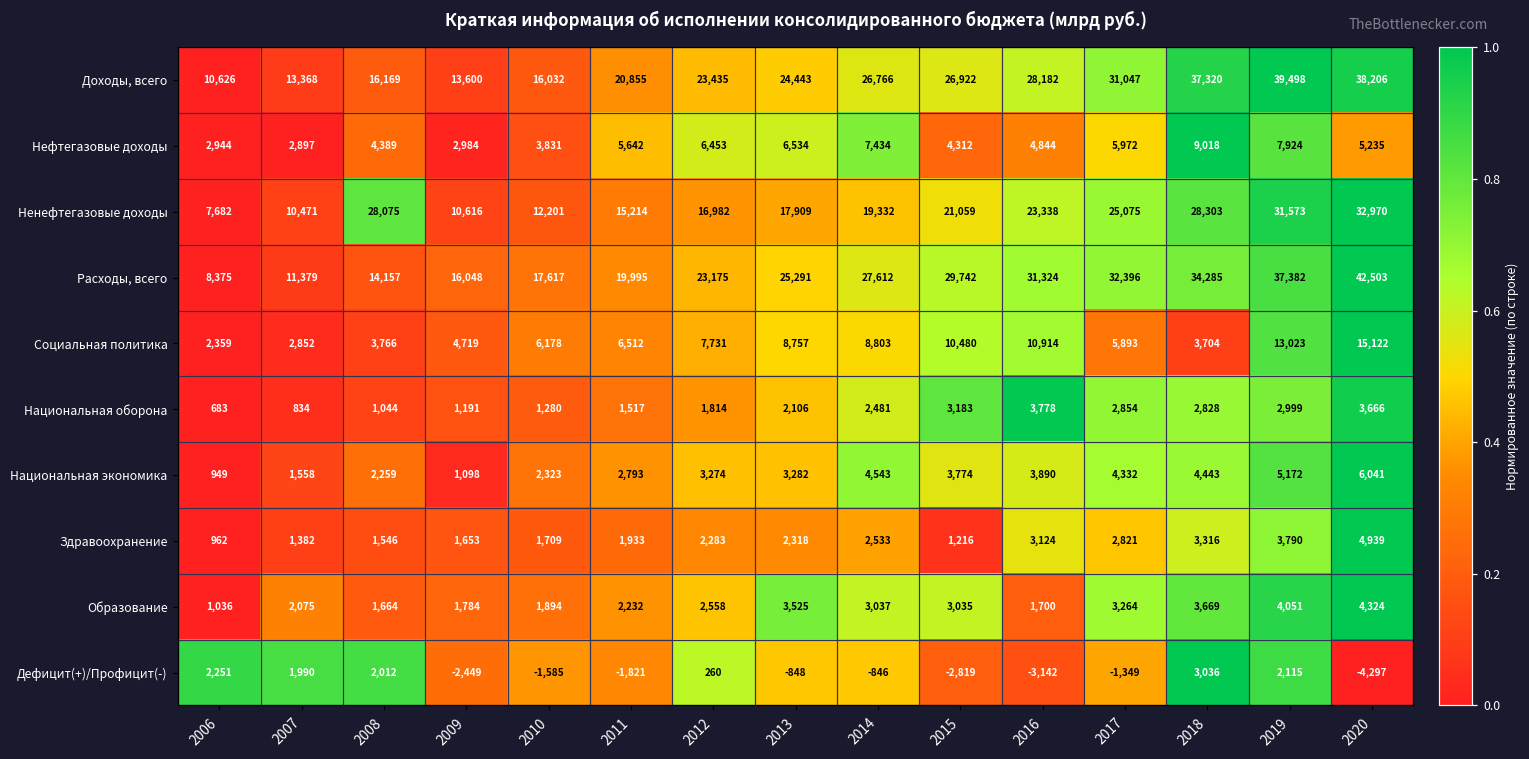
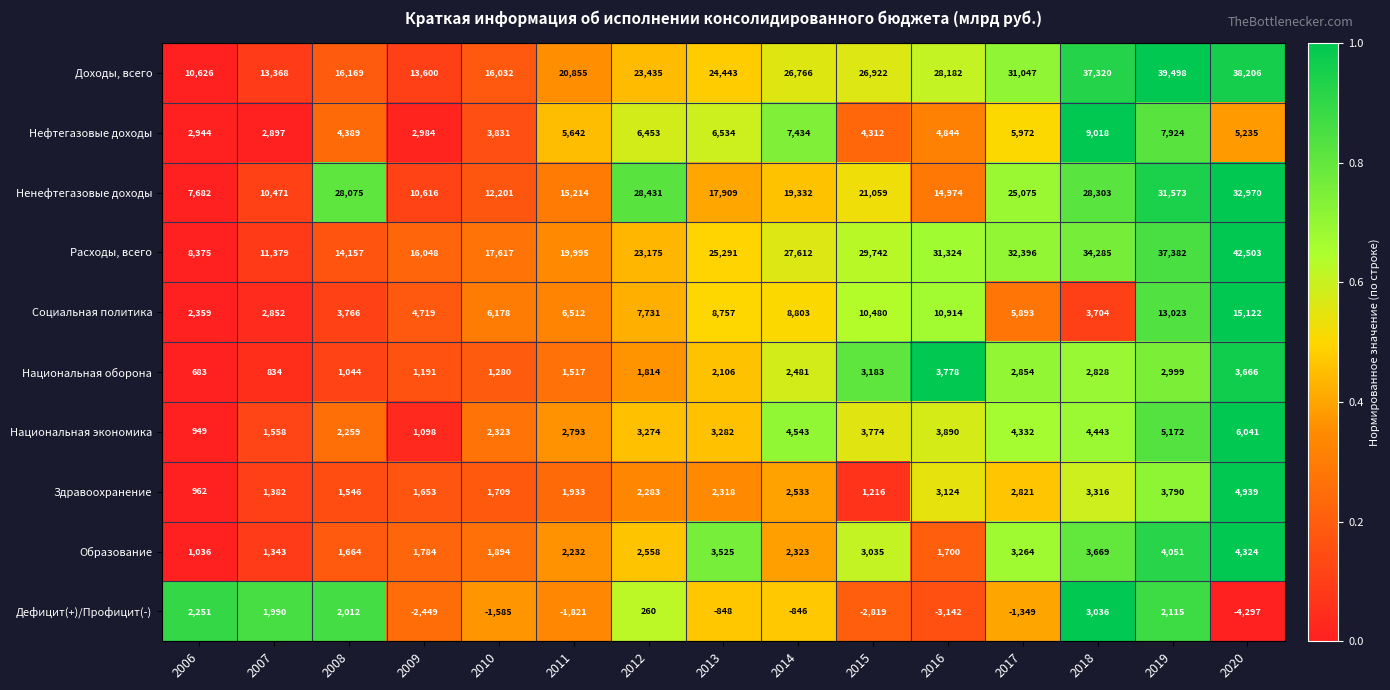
  {
    "Доходы, всего": {
      "2006": "10,626",
      "2007": "13,368",
      "2008": "16,169",
      "2009": "13,600",
      "2010": "16,032",
      "2011": "20,855",
      "2012": "23,435",
      "2013": "24,443",
      "2014": "26,766",
      "2015": "26,922",
      "2016": "28,182",
      "2017": "31,047",
      "2018": "37,320",
      "2019": "39,498",
      "2020": "38,206"
    },
    "Нефтегазовые доходы": {
      "2006": "2,944",
      "2007": "2,897",
      "2008": "4,389",
      "2009": "2,984",
      "2010": "3,831",
      "2011": "5,642",
      "2012": "6,453",
      "2013": "6,534",
      "2014": "7,434",
      "2015": "4,312",
      "2016": "4,844",
      "2017": "5,972",
      "2018": "9,018",
      "2019": "7,924",
      "2020": "5,235"
    },
    "Ненефтегазовые доходы": {
      "2006": "7,682",
      "2007": "10,471",
      "2008": "28,075",
      "2009": "10,616",
      "2010": "12,201",
      "2011": "15,214",
-     "2012": "16,982",
+     "2012": "28,431",
      "2013": "17,909",
      "2014": "19,332",
      "2015": "21,059",
-     "2016": "23,338",
+     "2016": "14,974",
      "2017": "25,075",
      "2018": "28,303",
      "2019": "31,573",
      "2020": "32,970"
    },
    "Расходы, всего": {
      "2006": "8,375",
      "2007": "11,379",
      "2008": "14,157",
      "2009": "16,048",
      "2010": "17,617",
      "2011": "19,995",
      "2012": "23,175",
      "2013": "25,291",
      "2014": "27,612",
      "2015": "29,742",
      "2016": "31,324",
      "2017": "32,396",
      "2018": "34,285",
      "2019": "37,382",
      "2020": "42,503"
    },
    "Социальная политика": {
      "2006": "2,359",
      "2007": "2,852",
      "2008": "3,766",
      "2009": "4,719",
      "2010": "6,178",
      "2011": "6,512",
      "2012": "7,731",
      "2013": "8,757",
      "2014": "8,803",
      "2015": "10,480",
      "2016": "10,914",
      "2017": "5,893",
      "2018": "3,704",
      "2019": "13,023",
      "2020": "15,122"
    },
    "Национальная оборона": {
      "2006": "683",
      "2007": "834",
      "2008": "1,044",
      "2009": "1,191",
      "2010": "1,280",
      "2011": "1,517",
      "2012": "1,814",
      "2013": "2,106",
      "2014": "2,481",
      "2015": "3,183",
      "2016": "3,778",
      "2017": "2,854",
      "2018": "2,828",
      "2019": "2,999",
      "2020": "3,666"
    },
    "Национальная экономика": {
      "2006": "949",
      "2007": "1,558",
      "2008": "2,259",
      "2009": "1,098",
      "2010": "2,323",
      "2011": "2,793",
      "2012": "3,274",
      "2013": "3,282",
      "2014": "4,543",
      "2015": "3,774",
      "2016": "3,890",
      "2017": "4,332",
      "2018": "4,443",
      "2019": "5,172",
      "2020": "6,041"
    },
    "Здравоохранение": {
      "2006": "962",
      "2007": "1,382",
      "2008": "1,546",
      "2009": "1,653",
      "2010": "1,709",
      "2011": "1,933",
      "2012": "2,283",
      "2013": "2,318",
      "2014": "2,533",
      "2015": "1,216",
      "2016": "3,124",
      "2017": "2,821",
      "2018": "3,316",
      "2019": "3,790",
      "2020": "4,939"
    },
    "Образование": {
      "2006": "1,036",
-     "2007": "2,075",
+     "2007": "1,343",
      "2008": "1,664",
      "2009": "1,784",
      "2010": "1,894",
      "2011": "2,232",
      "2012": "2,558",
      "2013": "3,525",
-     "2014": "3,037",
+     "2014": "2,323",
      "2015": "3,035",
      "2016": "1,700",
      "2017": "3,264",
      "2018": "3,669",
      "2019": "4,051",
      "2020": "4,324"
    },
    "Дефицит(+)/Профицит(-)": {
      "2006": "2,251",
      "2007": "1,990",
      "2008": "2,012",
      "2009": "-2,449",
      "2010": "-1,585",
      "2011": "-1,821",
      "2012": "260",
      "2013": "-848",
      "2014": "-846",
      "2015": "-2,819",
      "2016": "-3,142",
      "2017": "-1,349",
      "2018": "3,036",
      "2019": "2,115",
      "2020": "-4,297"
    }
  }
